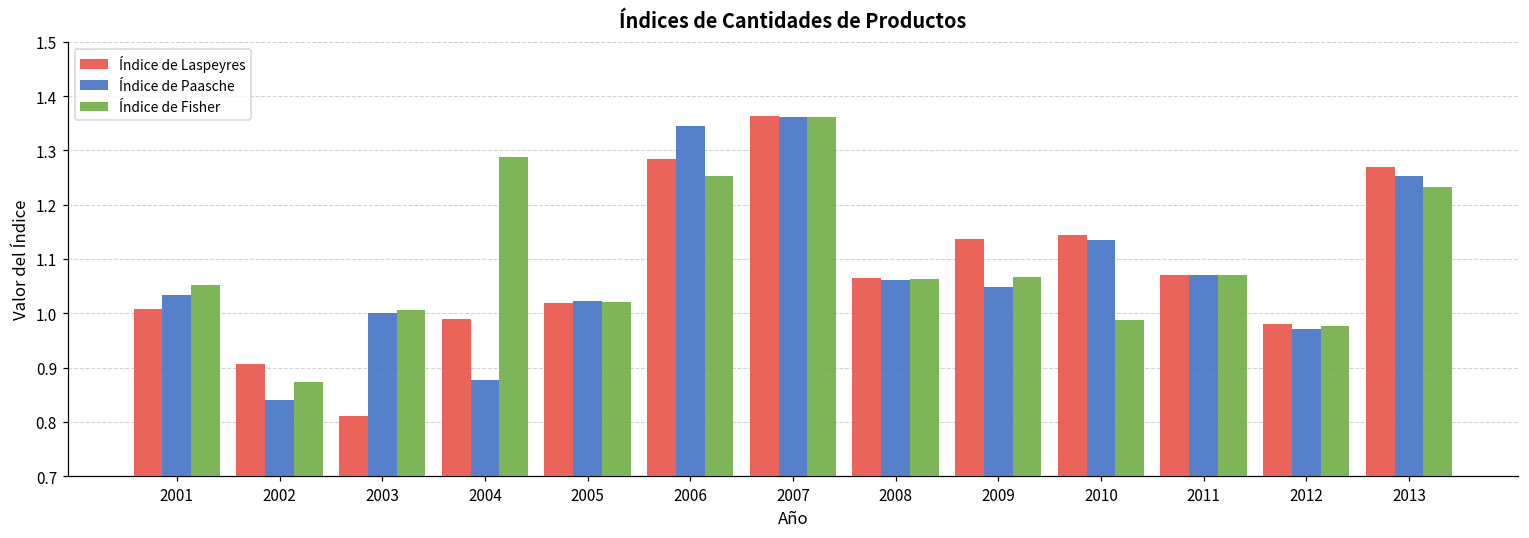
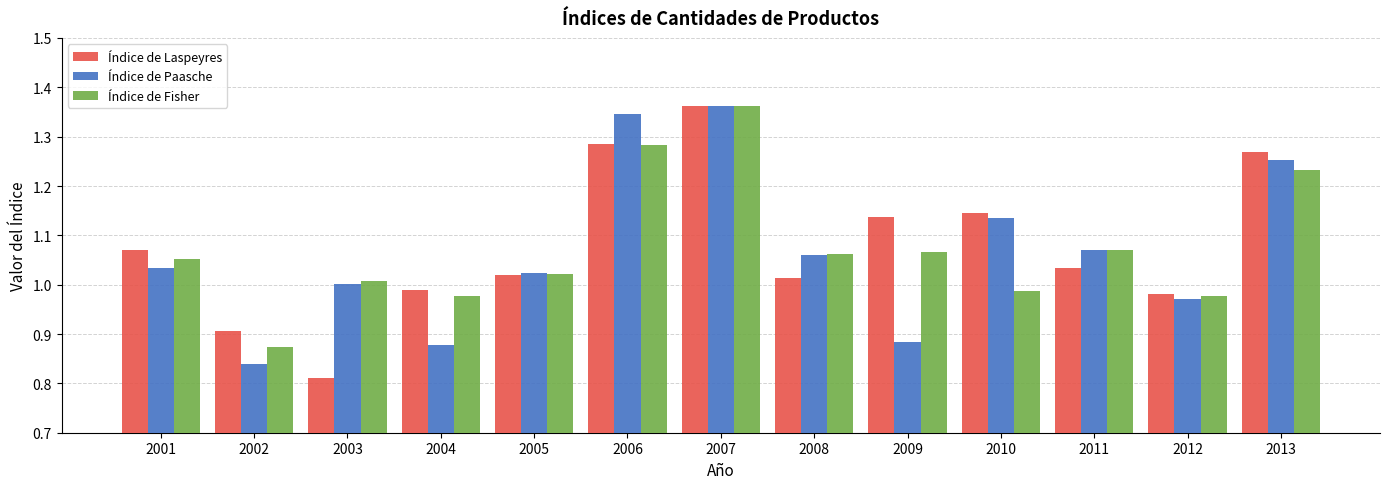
  {
    "Índice de Laspeyres": {
-     "2001": 1.01,
+     "2001": 1.07,
      "2002": 0.91,
      "2003": 0.81,
      "2004": 0.99,
      "2005": 1.02,
      "2006": 1.28,
      "2007": 1.36,
-     "2008": 1.06,
+     "2008": 1.01,
      "2009": 1.14,
      "2010": 1.14,
-     "2011": 1.07,
+     "2011": 1.03,
      "2012": 0.98,
      "2013": 1.27
    },
    "Índice de Paasche": {
      "2001": 1.03,
      "2002": 0.84,
      "2003": 1.00,
      "2004": 0.88,
      "2005": 1.02,
      "2006": 1.35,
      "2007": 1.36,
      "2008": 1.06,
-     "2009": 1.05,
+     "2009": 0.88,
      "2010": 1.14,
      "2011": 1.07,
      "2012": 0.97,
      "2013": 1.25
    },
    "Índice de Fisher": {
      "2001": 1.05,
      "2002": 0.87,
      "2003": 1.01,
-     "2004": 1.29,
+     "2004": 0.98,
      "2005": 1.02,
-     "2006": 1.25,
+     "2006": 1.28,
      "2007": 1.36,
      "2008": 1.06,
      "2009": 1.07,
      "2010": 0.99,
      "2011": 1.07,
      "2012": 0.98,
      "2013": 1.23
    }
  }
